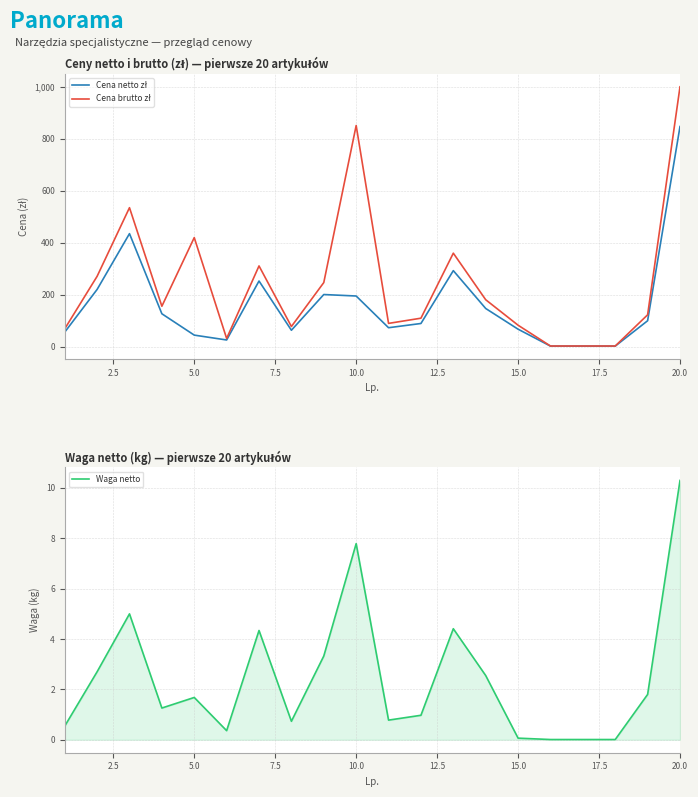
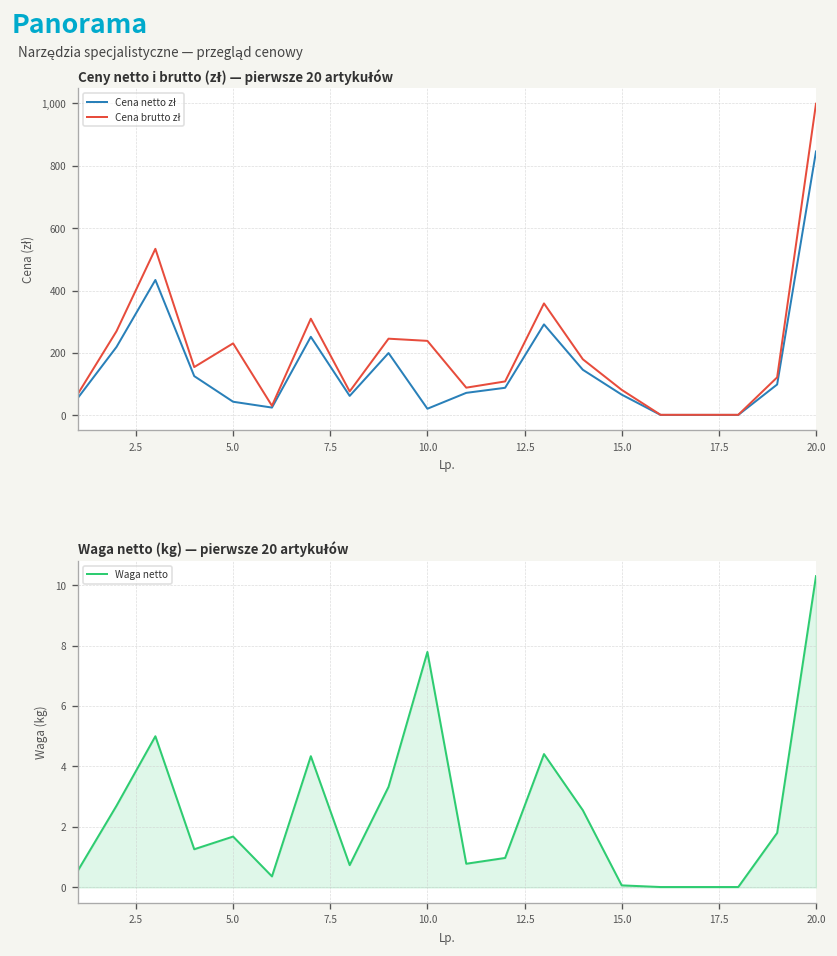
  {
    "Ceny netto i brutto (zł) — pierwsze 20 artykułów": {
      "Cena netto zł": {
        "5.0": "40",
-       "10.0": "190",
+       "10.0": "20",
        "15.0": "70",
        "20.0": "850"
      },
      "Cena brutto zł": {
-       "5.0": "420",
-       "10.0": "850",
+       "5.0": "230",
+       "10.0": "240",
        "15.0": "80",
        "20.0": "1,000"
      }
    },
    "Waga netto (kg) — pierwsze 20 artykułów": {
      "5.0": "1.7",
      "10.0": "7.8",
      "15.0": "0.1",
      "20.0": "10.3"
    }
  }
